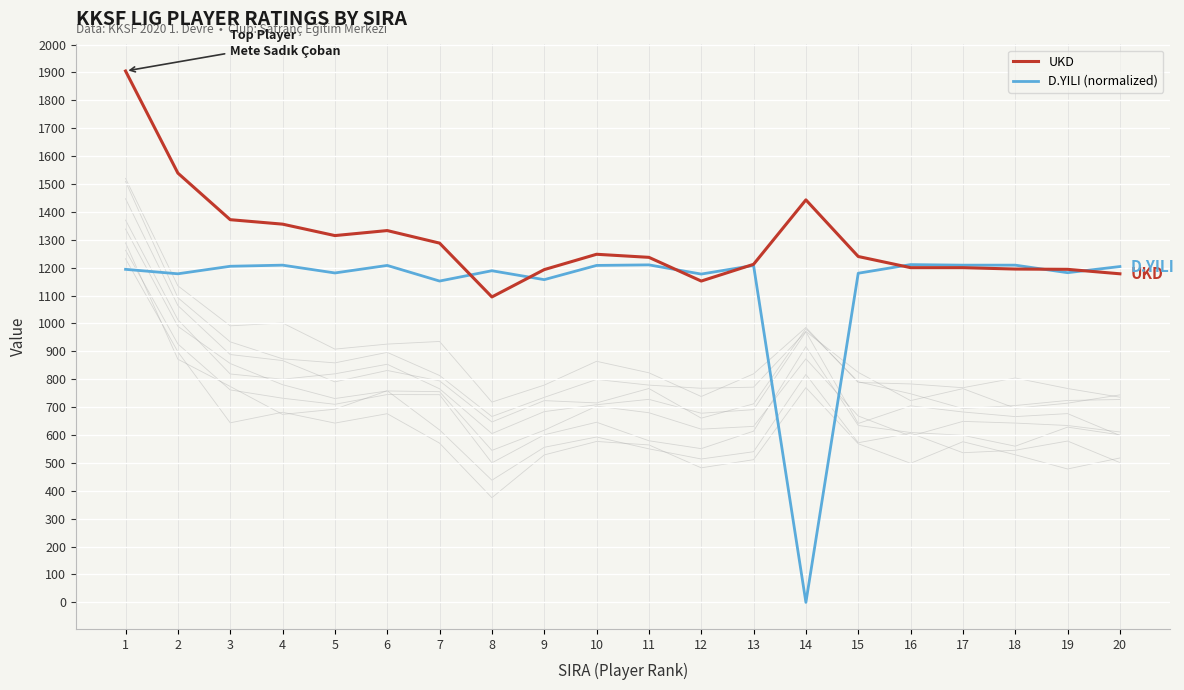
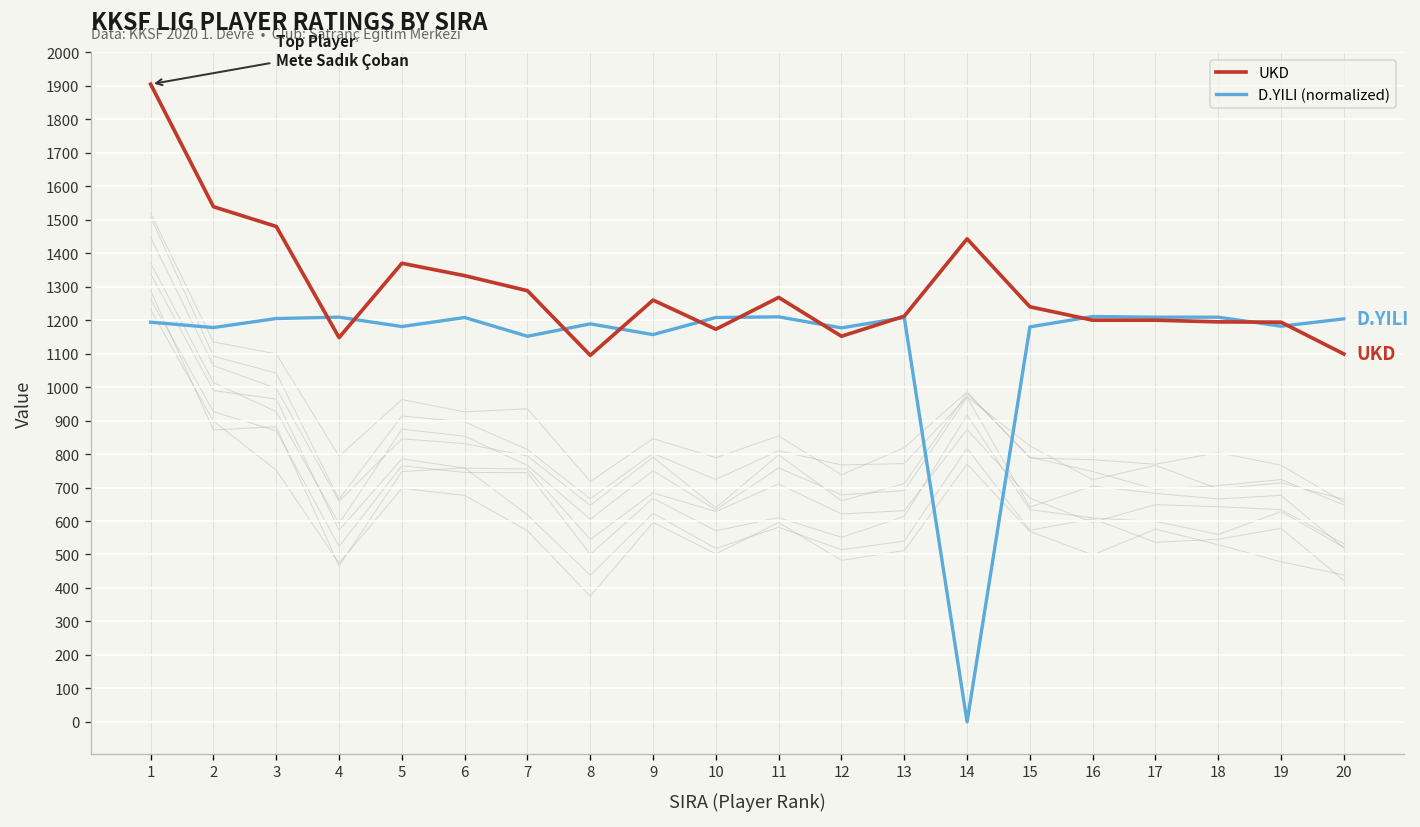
  {
    "UKD": {
      "1": 1910,
      "2": 1540,
-     "3": 1370,
-     "4": 1360,
-     "5": 1320,
+     "3": 1480,
+     "4": 1150,
+     "5": 1370,
      "6": 1330,
      "7": 1290,
      "8": 1100,
-     "9": 1190,
-     "10": 1250,
-     "11": 1240,
+     "9": 1260,
+     "10": 1170,
+     "11": 1270,
      "12": 1150,
      "14": 1440,
      "15": 1240,
      "16": 1200,
      "17": 1200,
      "18": 1200,
      "19": 1190,
-     "20": 1180
+     "20": 1100
    },
    "D.YILI (normalized)": {
      "1": 1190,
      "2": 1180,
      "3": 1210,
      "4": 1210,
      "5": 1180,
      "6": 1210,
      "7": 1150,
      "8": 1190,
      "9": 1160,
      "10": 1210,
      "11": 1210,
      "12": 1180,
      "14": 0,
      "15": 1180,
      "16": 1210,
      "17": 1210,
      "18": 1210,
      "19": 1180,
      "20": 1200
    }
  }
